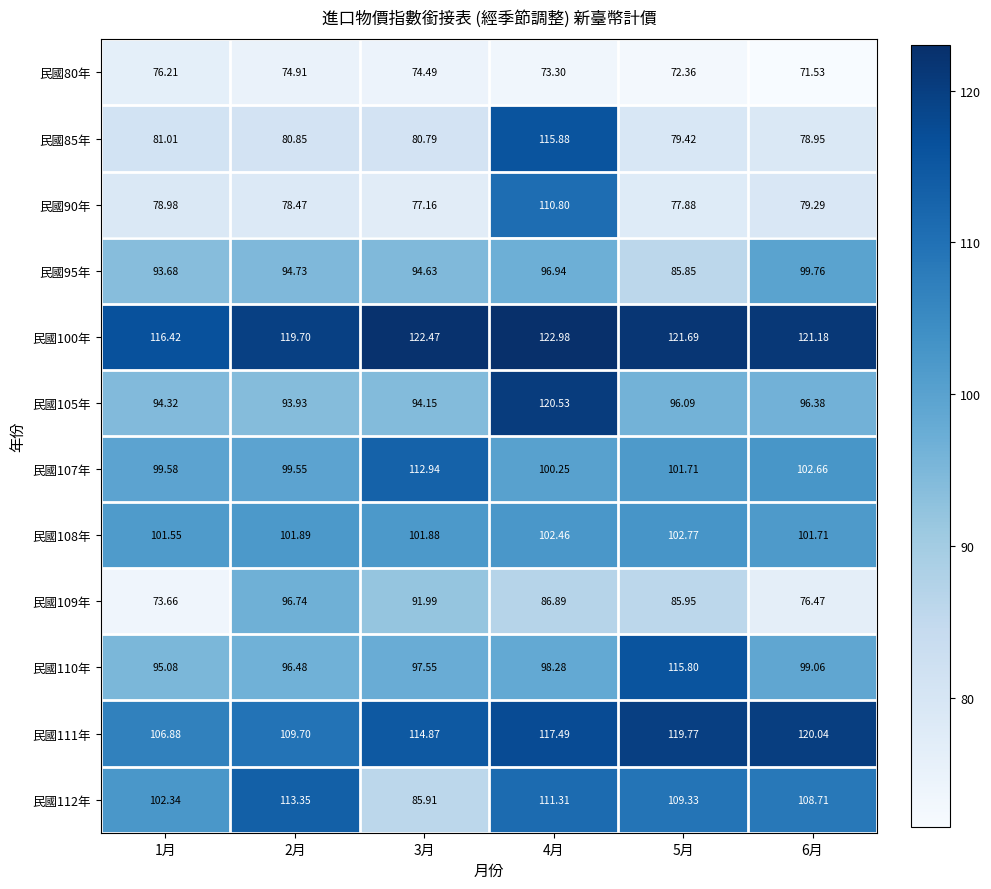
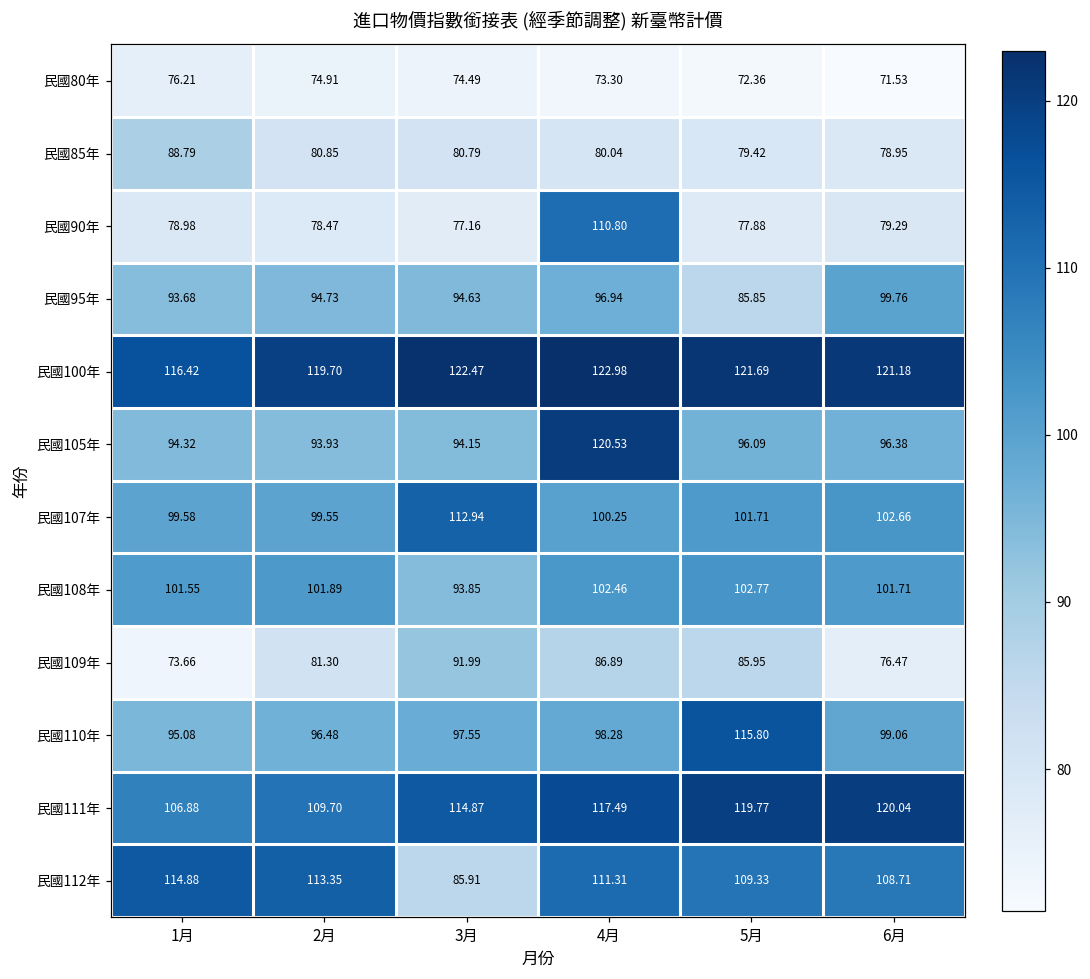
  {
    "民國80年": {
      "1月": 76.21,
      "2月": 74.91,
      "3月": 74.49,
      "4月": 73.30,
      "5月": 72.36,
      "6月": 71.53
    },
    "民國85年": {
-     "1月": 81.01,
+     "1月": 88.79,
      "2月": 80.85,
      "3月": 80.79,
-     "4月": 115.88,
+     "4月": 80.04,
      "5月": 79.42,
      "6月": 78.95
    },
    "民國90年": {
      "1月": 78.98,
      "2月": 78.47,
      "3月": 77.16,
      "4月": 110.80,
      "5月": 77.88,
      "6月": 79.29
    },
    "民國95年": {
      "1月": 93.68,
      "2月": 94.73,
      "3月": 94.63,
      "4月": 96.94,
      "5月": 85.85,
      "6月": 99.76
    },
    "民國100年": {
      "1月": 116.42,
      "2月": 119.70,
      "3月": 122.47,
      "4月": 122.98,
      "5月": 121.69,
      "6月": 121.18
    },
    "民國105年": {
      "1月": 94.32,
      "2月": 93.93,
      "3月": 94.15,
      "4月": 120.53,
      "5月": 96.09,
      "6月": 96.38
    },
    "民國107年": {
      "1月": 99.58,
      "2月": 99.55,
      "3月": 112.94,
      "4月": 100.25,
      "5月": 101.71,
      "6月": 102.66
    },
    "民國108年": {
      "1月": 101.55,
      "2月": 101.89,
-     "3月": 101.88,
+     "3月": 93.85,
      "4月": 102.46,
      "5月": 102.77,
      "6月": 101.71
    },
    "民國109年": {
      "1月": 73.66,
-     "2月": 96.74,
+     "2月": 81.30,
      "3月": 91.99,
      "4月": 86.89,
      "5月": 85.95,
      "6月": 76.47
    },
    "民國110年": {
      "1月": 95.08,
      "2月": 96.48,
      "3月": 97.55,
      "4月": 98.28,
      "5月": 115.80,
      "6月": 99.06
    },
    "民國111年": {
      "1月": 106.88,
      "2月": 109.70,
      "3月": 114.87,
      "4月": 117.49,
      "5月": 119.77,
      "6月": 120.04
    },
    "民國112年": {
-     "1月": 102.34,
+     "1月": 114.88,
      "2月": 113.35,
      "3月": 85.91,
      "4月": 111.31,
      "5月": 109.33,
      "6月": 108.71
    }
  }
